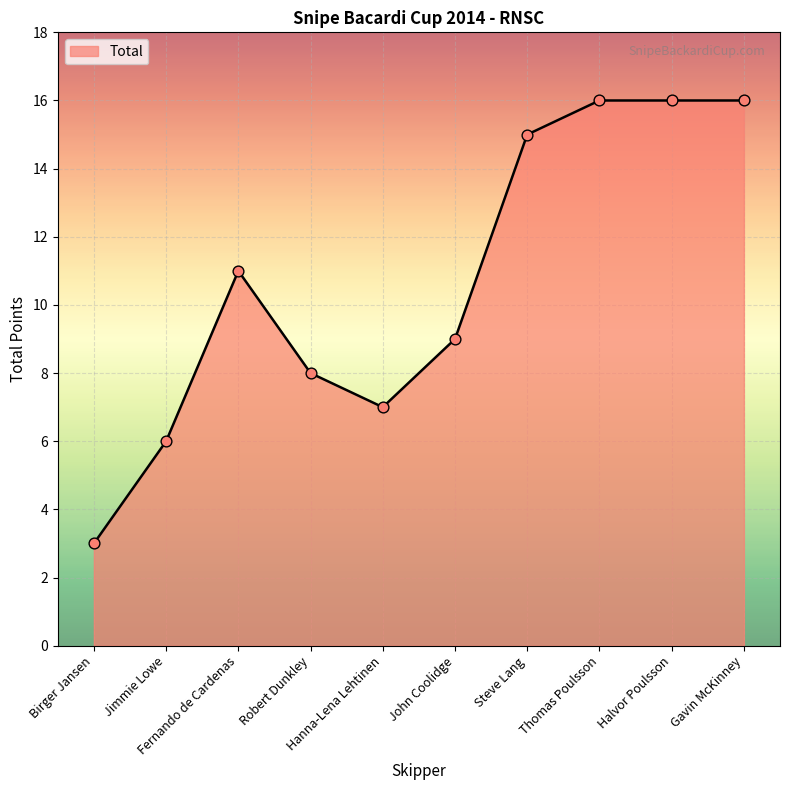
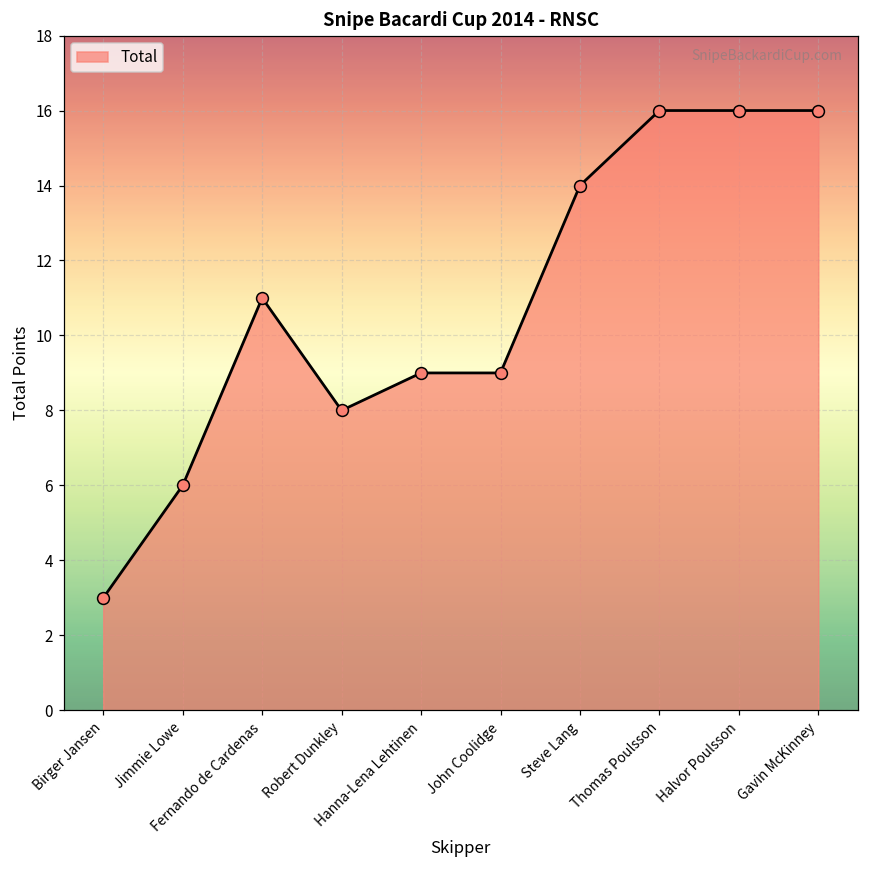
  {
    "Birger Jansen": 3,
    "Jimmie Lowe": 6,
    "Fernando de Cardenas": 11,
    "Robert Dunkley": 8,
-   "Hanna-Lena Lehtinen": 7,
+   "Hanna-Lena Lehtinen": 9,
    "John Coolidge": 9,
-   "Steve Lang": 15,
+   "Steve Lang": 14,
    "Thomas Poulsson": 16,
    "Halvor Poulsson": 16,
    "Gavin McKinney": 16
  }
